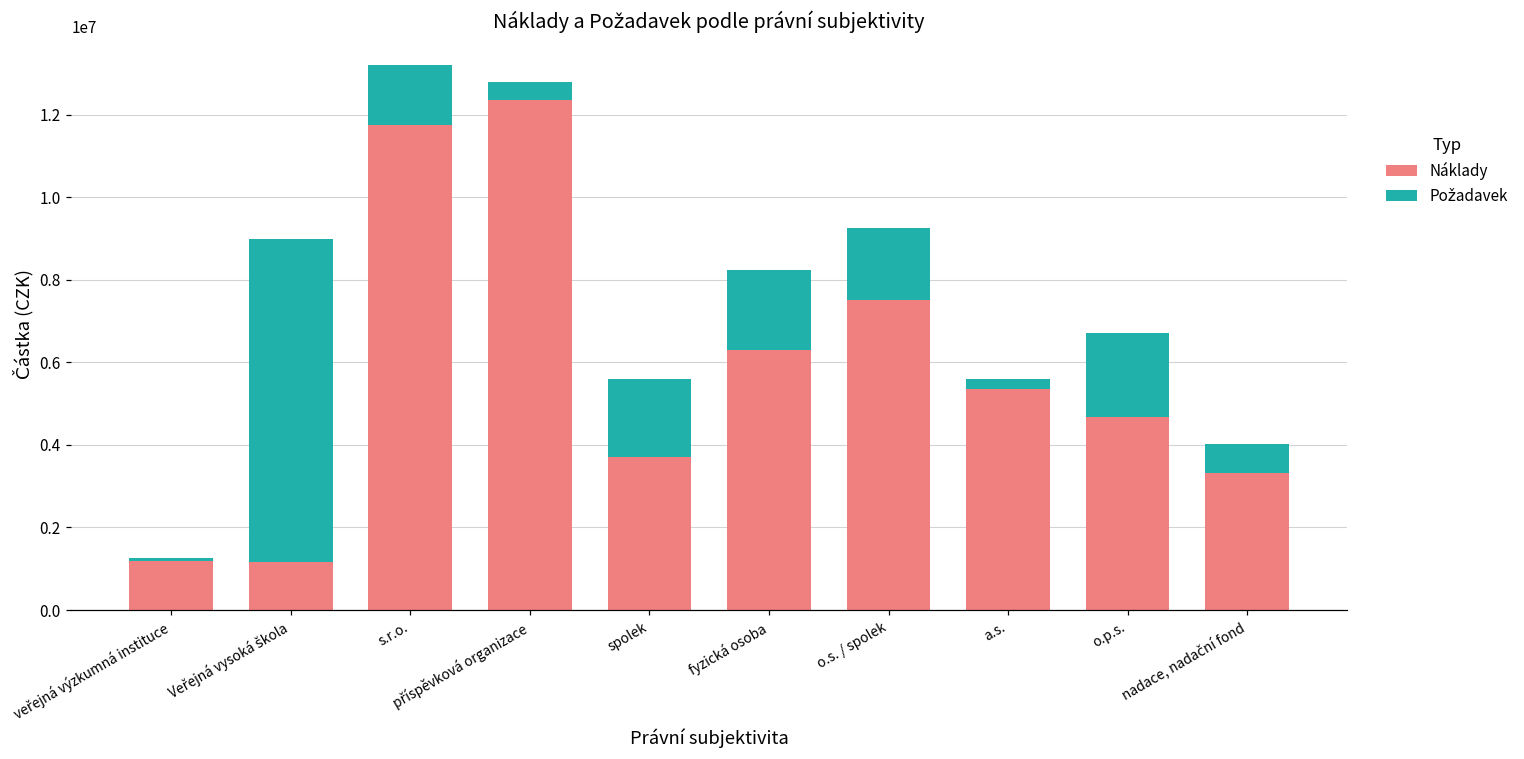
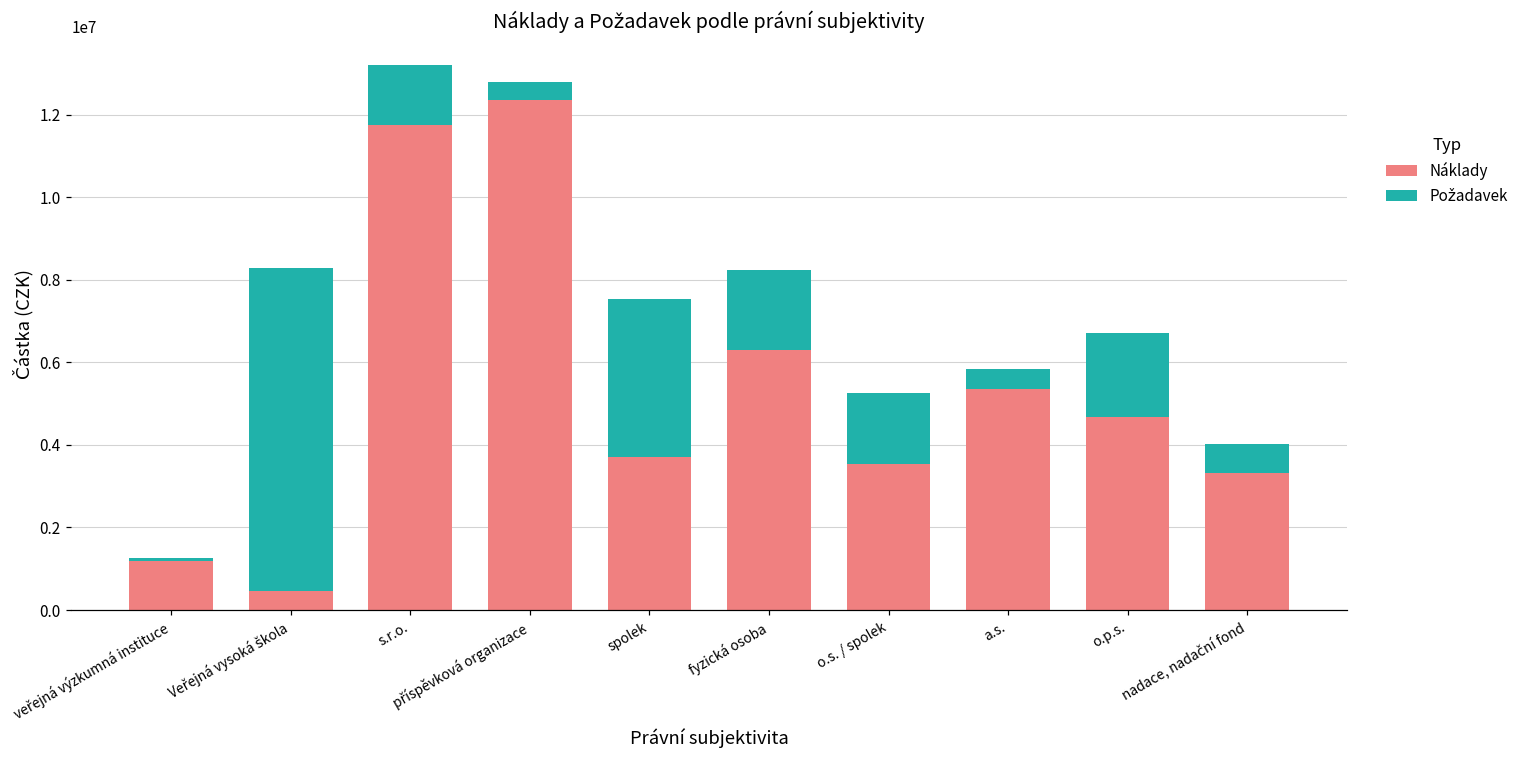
  {
    "Náklady": {
      "veřejná výzkumná instituce": 1200000,
-     "Veřejná vysoká škola": 1200000,
+     "Veřejná vysoká škola": 500000,
      "s.r.o.": 11700000,
      "příspěvková organizace": 12400000,
      "spolek": 3700000,
      "fyzická osoba": 6300000,
-     "o.s. / spolek": 7500000,
+     "o.s. / spolek": 3500000,
      "a.s.": 5400000,
      "o.p.s.": 4700000,
      "nadace, nadační fond": 3300000
    },
    "Požadavek": {
      "Veřejná vysoká škola": 7800000,
      "s.r.o.": 1500000,
      "příspěvková organizace": 400000,
-     "spolek": 1900000,
+     "spolek": 3800000,
      "fyzická osoba": 1900000,
      "o.s. / spolek": 1700000,
-     "a.s.": 200000,
+     "a.s.": 500000,
      "o.p.s.": 2000000,
      "nadace, nadační fond": 700000
    }
  }
